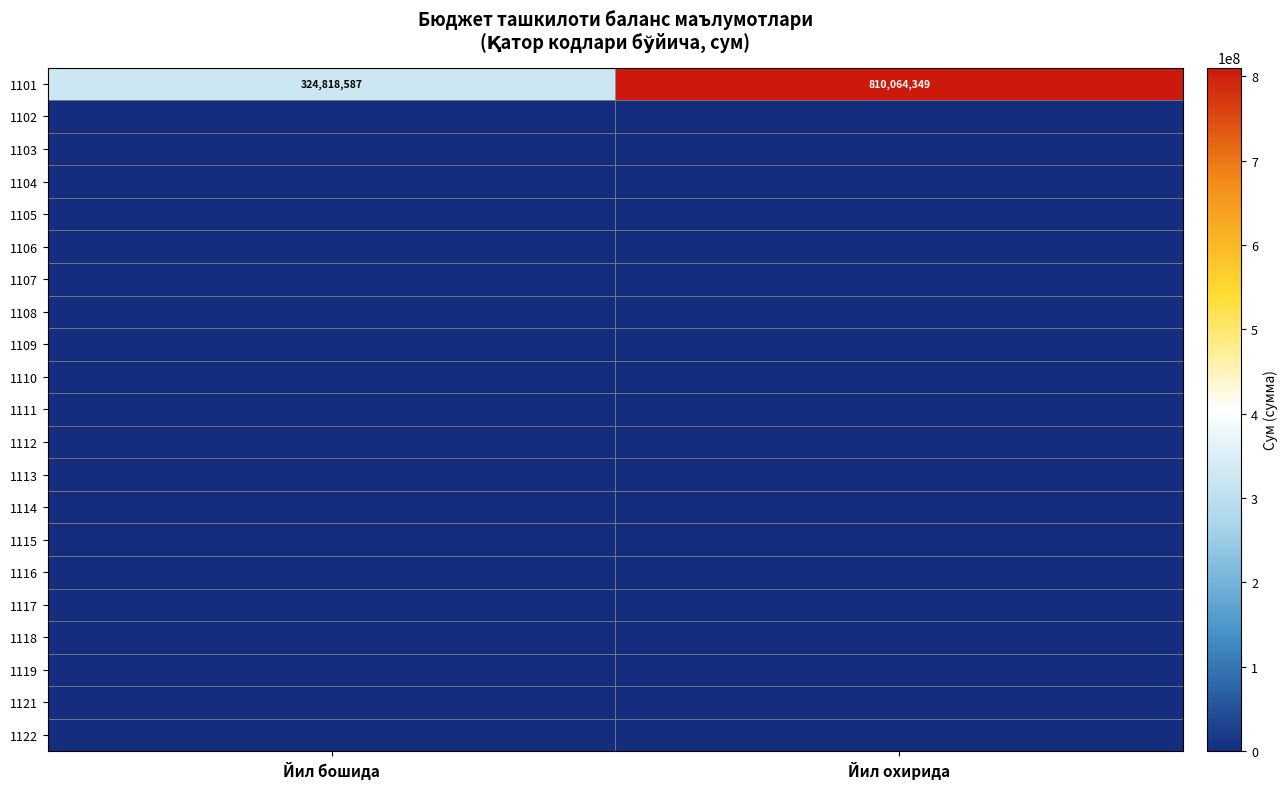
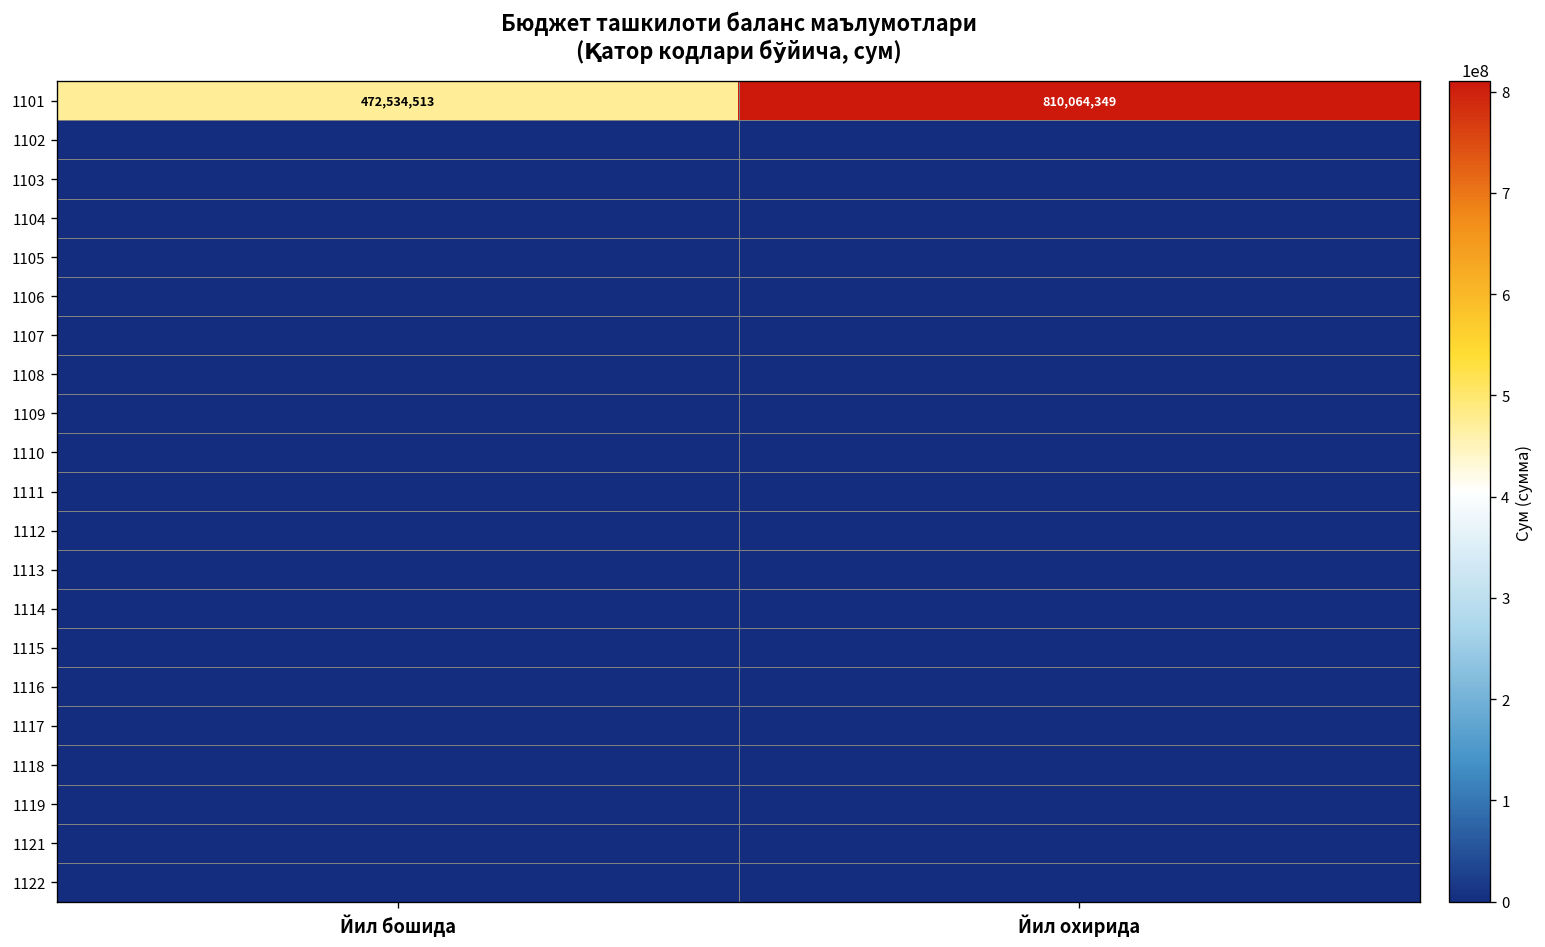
  {
    "1101": {
-     "Йил бошида": "324,818,587",
+     "Йил бошида": "472,534,513",
      "Йил охирида": "810,064,349"
    }
  }
